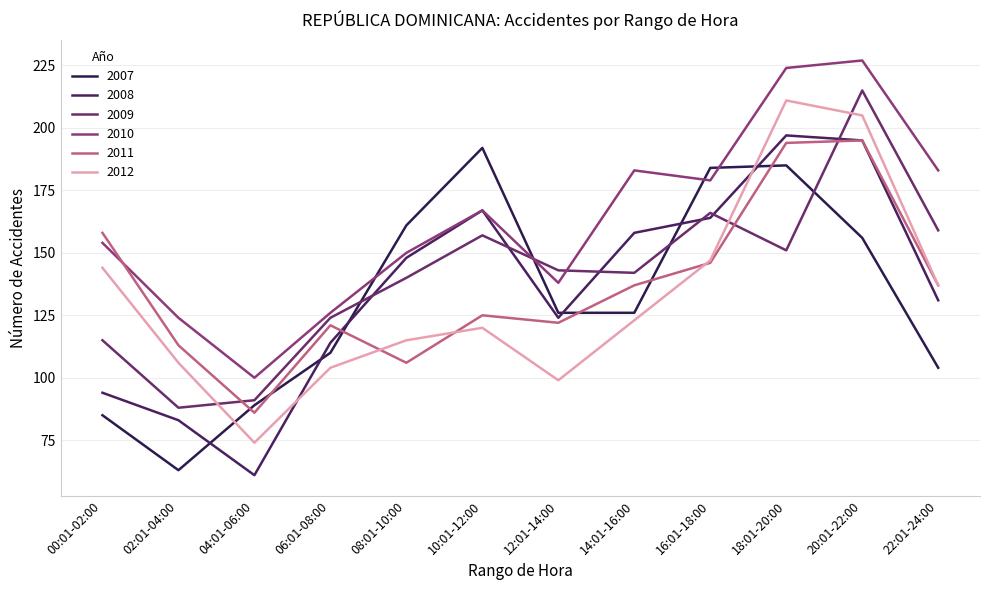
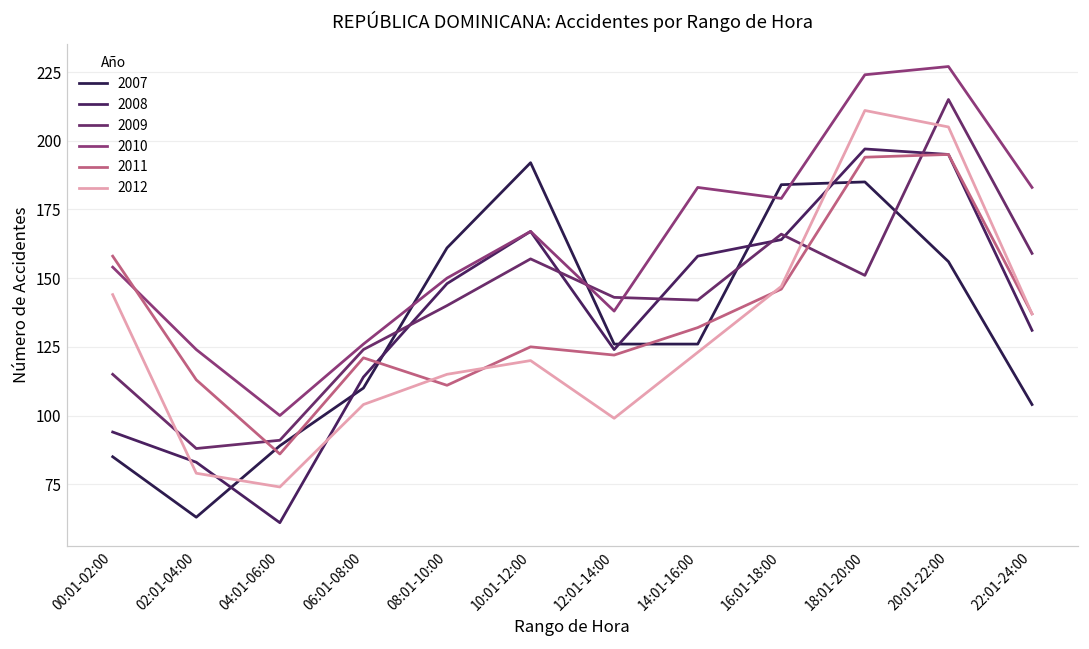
  {
    "2011": {
      "00:01-02:00": 158,
      "02:01-04:00": 113,
      "04:01-06:00": 86,
      "06:01-08:00": 121,
-     "08:01-10:00": 106,
+     "08:01-10:00": 111,
      "10:01-12:00": 125,
      "12:01-14:00": 122,
-     "14:01-16:00": 137,
+     "14:01-16:00": 132,
      "18:01-20:00": 194
    },
    "2012": {
      "00:01-02:00": 144,
-     "02:01-04:00": 106,
+     "02:01-04:00": 79,
      "04:01-06:00": 74,
      "06:01-08:00": 104,
      "08:01-10:00": 115,
      "10:01-12:00": 120,
      "12:01-14:00": 99,
      "14:01-16:00": 123,
      "18:01-20:00": 211,
      "20:01-22:00": 205
    }
  }
